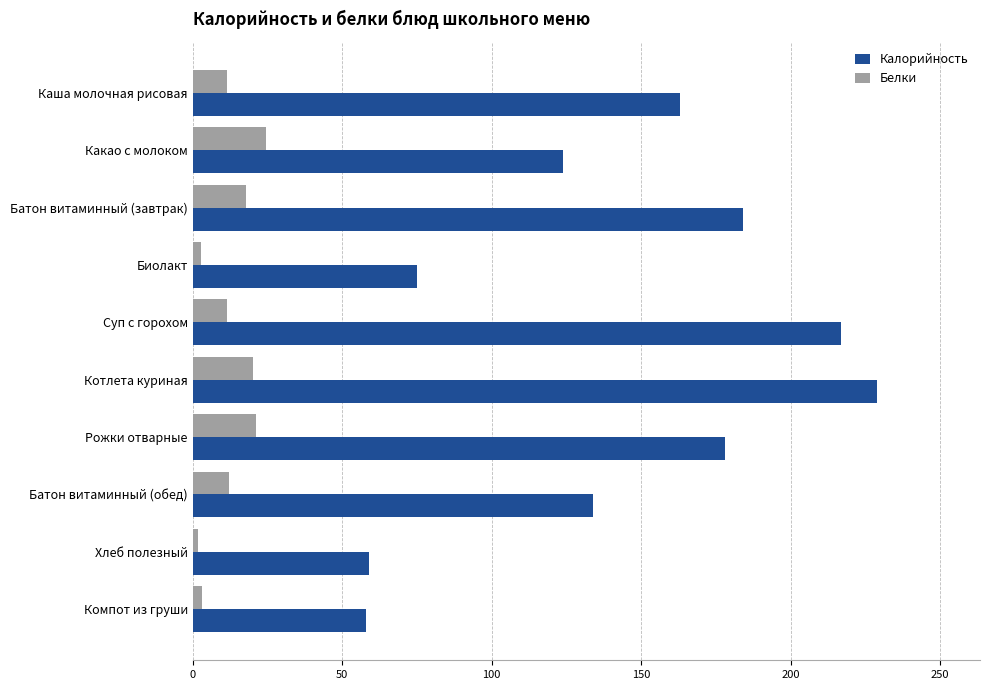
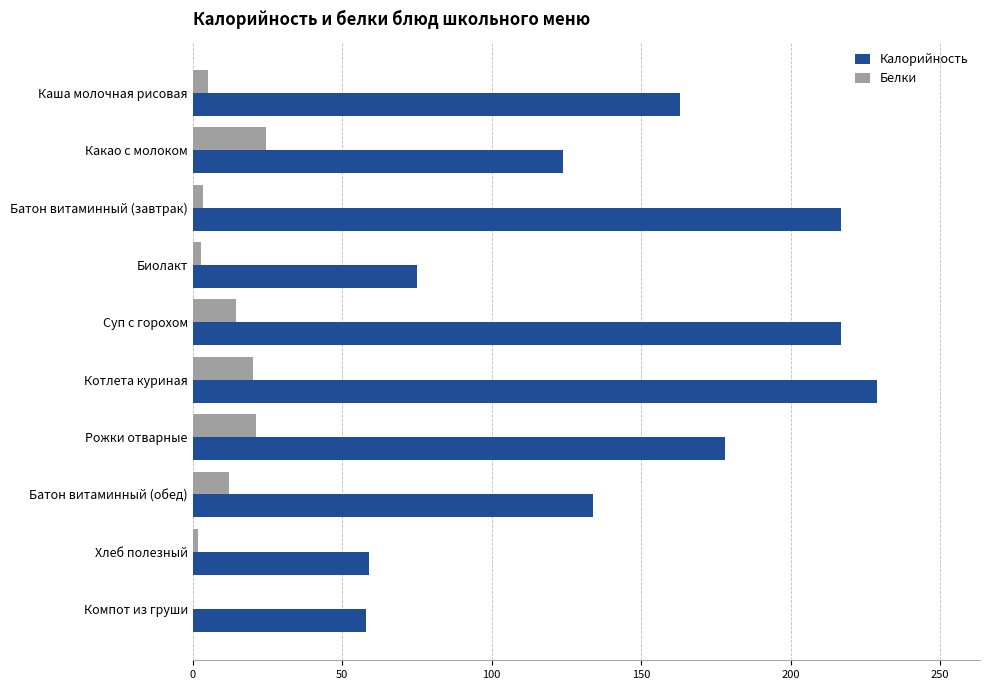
  {
    "Калорийность": {
      "Каша молочная рисовая": 163,
      "Какао с молоком": 124,
-     "Батон витаминный (завтрак)": 184,
+     "Батон витаминный (завтрак)": 217,
      "Биолакт": 75,
      "Суп с горохом": 217,
      "Котлета куриная": 229,
      "Рожки отварные": 178,
      "Батон витаминный (обед)": 134,
      "Хлеб полезный": 59,
      "Компот из груши": 58
    },
    "Белки": {
-     "Каша молочная рисовая": 12,
+     "Каша молочная рисовая": 5,
      "Какао с молоком": 25,
-     "Батон витаминный (завтрак)": 18,
+     "Батон витаминный (завтрак)": 4,
      "Биолакт": 3,
-     "Суп с горохом": 12,
+     "Суп с горохом": 15,
      "Котлета куриная": 20,
      "Рожки отварные": 21,
      "Батон витаминный (обед)": 12,
      "Хлеб полезный": 2,
-     "Компот из груши": 3
+     "Компот из груши": 0
    }
  }
